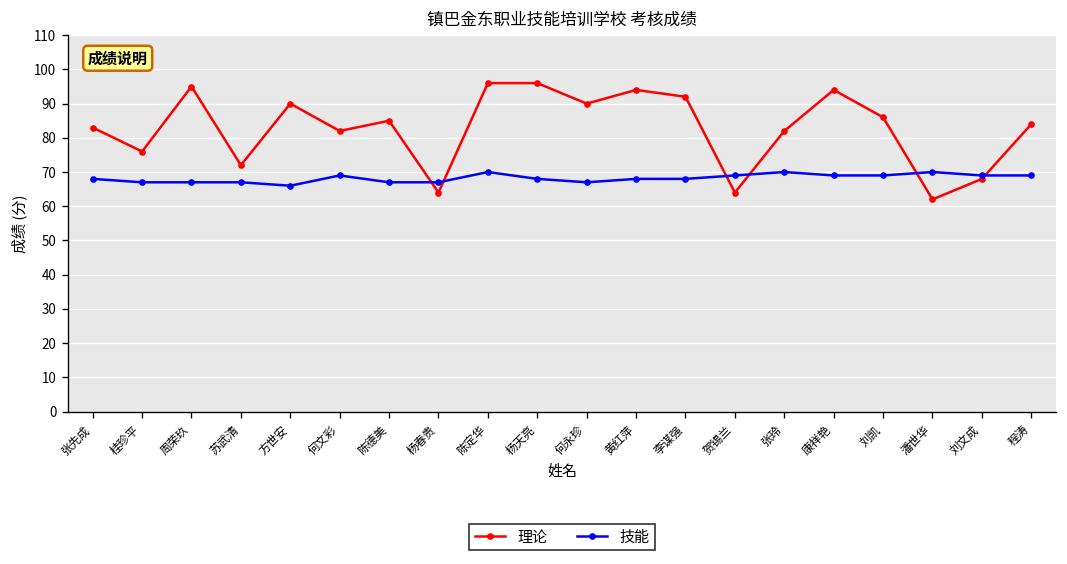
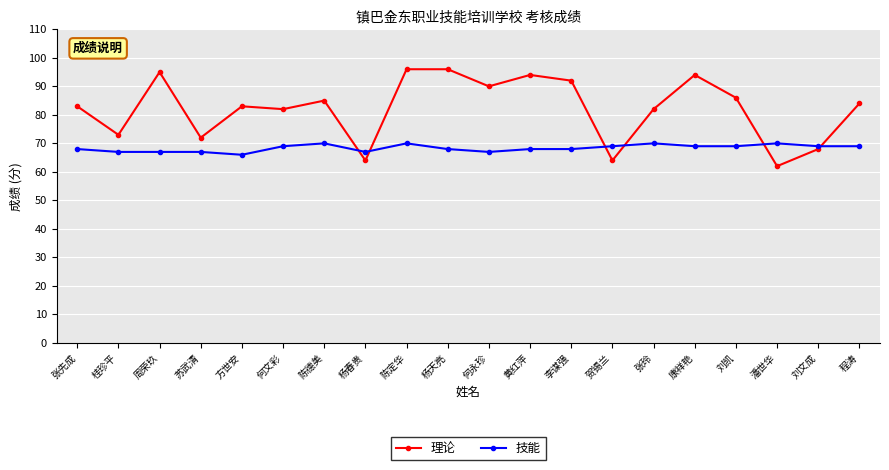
  {
    "理论": {
      "张先成": 83,
-     "桂珍平": 76,
+     "桂珍平": 73,
      "周荣玖": 95,
      "苏武清": 72,
-     "方世安": 90,
+     "方世安": 83,
      "何文彩": 82,
      "陈德美": 85,
      "杨春贵": 64,
      "陈定华": 96,
      "杨天亮": 96,
      "何永珍": 90,
      "黄红萍": 94,
      "李谋强": 92,
      "贺锡兰": 64,
      "张玲": 82,
      "康祥艳": 94,
      "刘凯": 86,
      "潘世华": 62,
      "刘文成": 68,
      "程涛": 84
    },
    "技能": {
      "张先成": 68,
      "桂珍平": 67,
      "周荣玖": 67,
      "苏武清": 67,
      "方世安": 66,
      "何文彩": 69,
-     "陈德美": 67,
+     "陈德美": 70,
      "杨春贵": 67,
      "陈定华": 70,
      "杨天亮": 68,
      "何永珍": 67,
      "黄红萍": 68,
      "李谋强": 68,
      "贺锡兰": 69,
      "张玲": 70,
      "康祥艳": 69,
      "刘凯": 69,
      "潘世华": 70,
      "刘文成": 69,
      "程涛": 69
    }
  }
